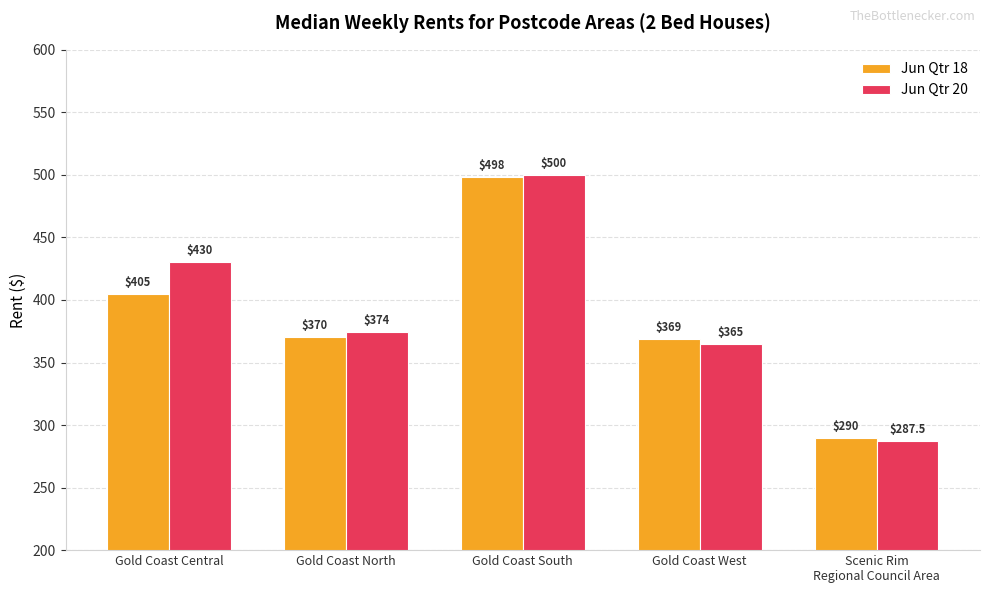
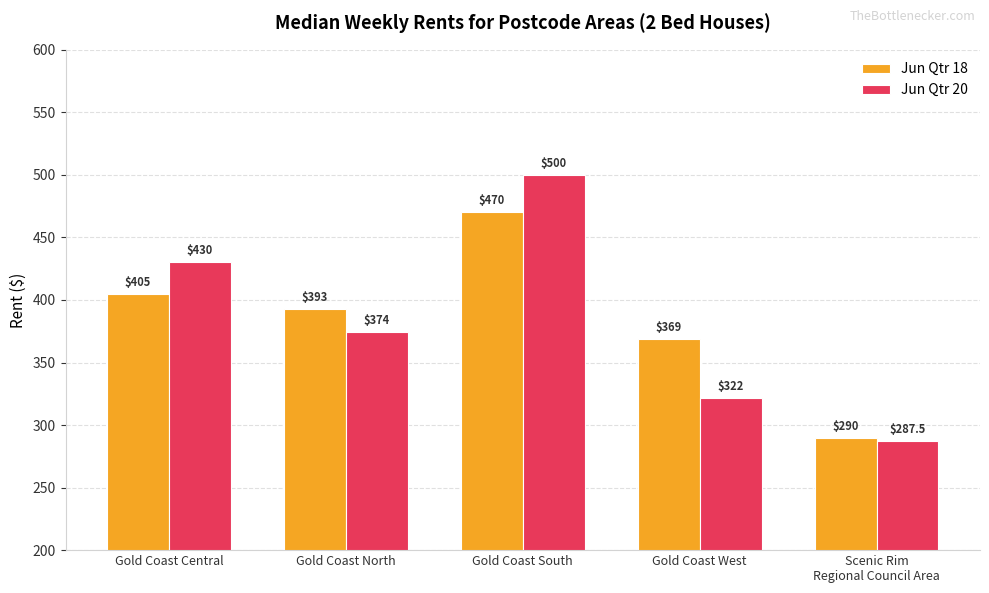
  {
    "Jun Qtr 18": {
      "Gold Coast Central": "$405",
-     "Gold Coast North": "$370",
-     "Gold Coast South": "$498",
+     "Gold Coast North": "$393",
+     "Gold Coast South": "$470",
      "Gold Coast West": "$369",
      "Scenic Rim Regional Council Area": "$290"
    },
    "Jun Qtr 20": {
      "Gold Coast Central": "$430",
      "Gold Coast North": "$374",
      "Gold Coast South": "$500",
-     "Gold Coast West": "$365",
+     "Gold Coast West": "$322",
      "Scenic Rim Regional Council Area": "$287.5"
    }
  }
